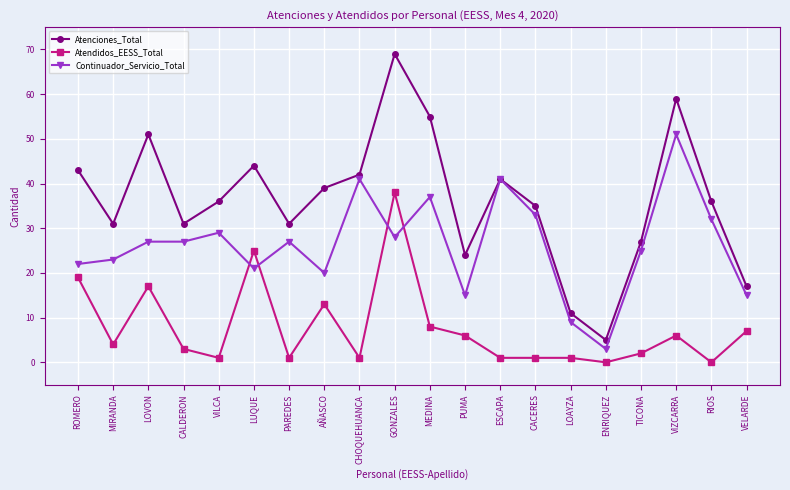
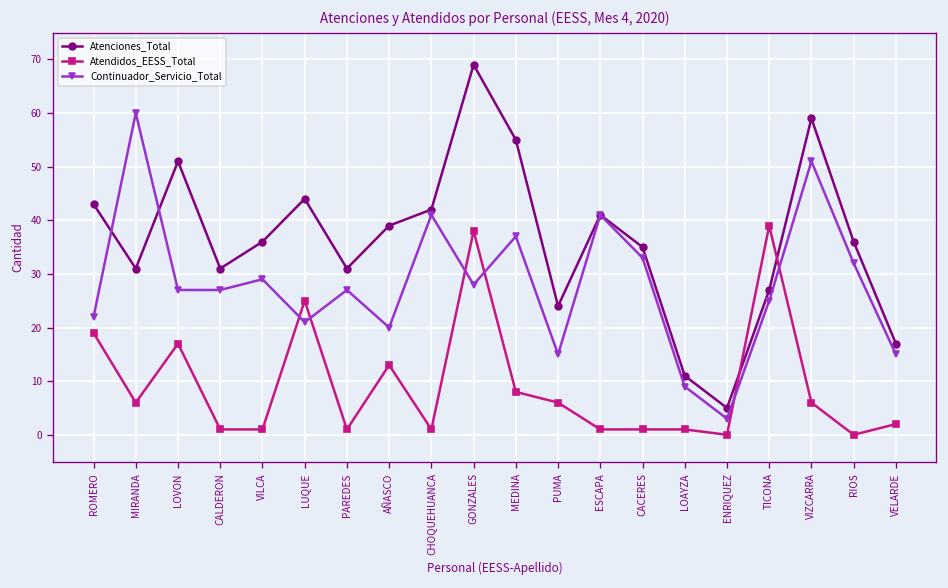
  {
    "Atenciones_Total": {
      "ROMERO": 43,
      "MIRANDA": 31,
      "LOVON": 51,
      "CALDERON": 31,
      "VILCA": 36,
      "LUQUE": 44,
      "PAREDES": 31,
      "AÑASCO": 39,
      "CHOQUEHUANCA": 42,
      "GONZALES": 69,
      "MEDINA": 55,
      "PUMA": 24,
      "CACERES": 35,
      "LOAYZA": 11,
      "ENRIQUEZ": 5,
      "TICONA": 27,
      "VIZCARRA": 59,
      "RIOS": 36,
      "VELARDE": 17
    },
    "Atendidos_EESS_Total": {
      "ROMERO": 19,
-     "MIRANDA": 4,
+     "MIRANDA": 6,
      "LOVON": 17,
-     "CALDERON": 3,
+     "CALDERON": 1,
      "VILCA": 1,
      "LUQUE": 25,
      "PAREDES": 1,
      "AÑASCO": 13,
      "CHOQUEHUANCA": 1,
      "GONZALES": 38,
      "MEDINA": 8,
      "PUMA": 6,
      "ESCAPA": 1,
      "CACERES": 1,
      "LOAYZA": 1,
      "ENRIQUEZ": 0,
-     "TICONA": 2,
+     "TICONA": 39,
      "VIZCARRA": 6,
      "RIOS": 0,
-     "VELARDE": 7
+     "VELARDE": 2
    },
    "Continuador_Servicio_Total": {
      "ROMERO": 22,
-     "MIRANDA": 23,
+     "MIRANDA": 60,
      "LOVON": 27,
      "CALDERON": 27,
      "VILCA": 29,
      "LUQUE": 21,
      "PAREDES": 27,
      "AÑASCO": 20,
      "CHOQUEHUANCA": 41,
      "GONZALES": 28,
      "MEDINA": 37,
      "PUMA": 15,
      "CACERES": 33,
      "LOAYZA": 9,
      "ENRIQUEZ": 3,
      "TICONA": 25,
      "VIZCARRA": 51,
      "RIOS": 32,
      "VELARDE": 15
    }
  }
